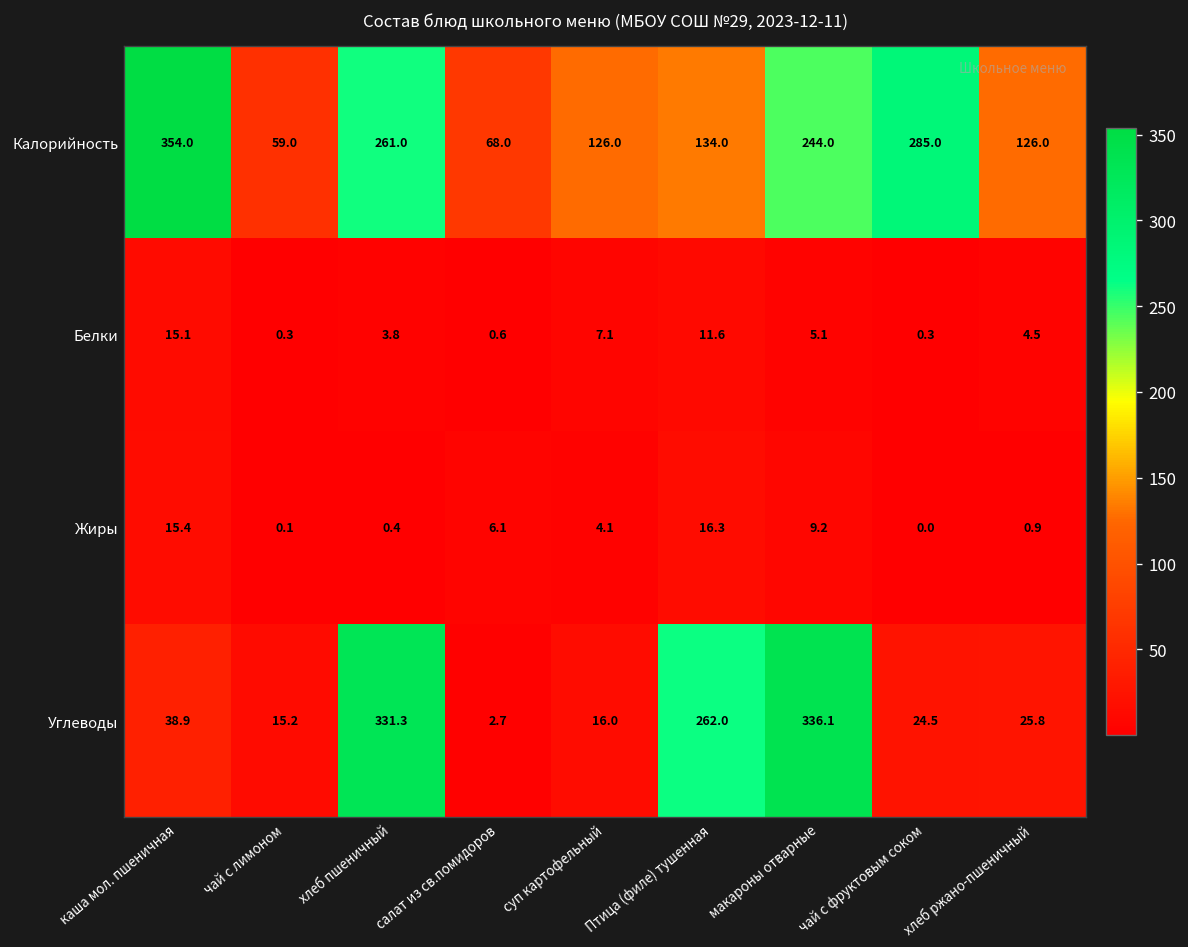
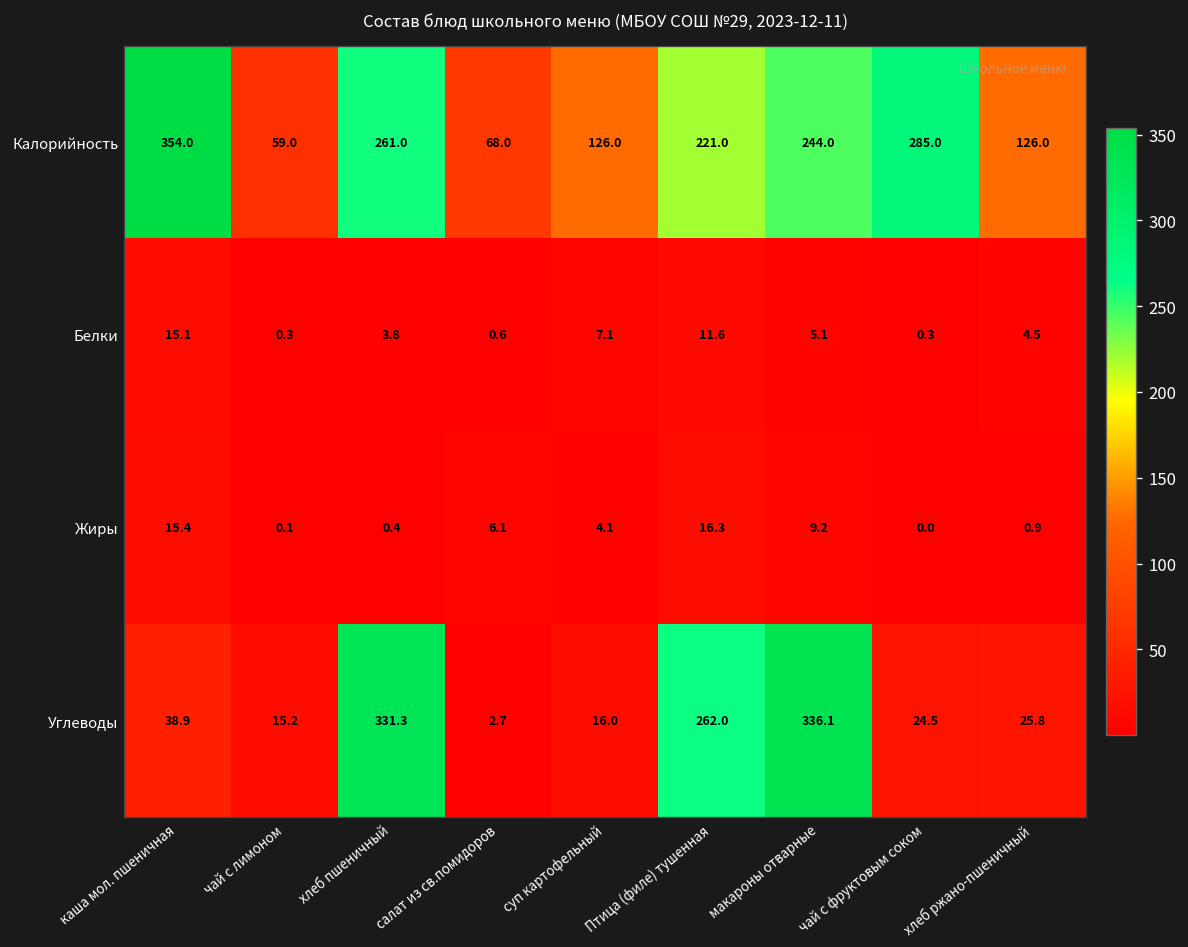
  {
    "Калорийность": {
      "каша мол. пшеничная": 354.0,
      "чай с лимоном": 59.0,
      "хлеб пшеничный": 261.0,
      "салат из св.помидоров": 68.0,
      "суп картофельный": 126.0,
-     "Птица (филе) тушенная": 134.0,
+     "Птица (филе) тушенная": 221.0,
      "макароны отварные": 244.0,
      "чай с фруктовым соком": 285.0
    },
    "Белки": {
      "каша мол. пшеничная": 15.1,
      "чай с лимоном": 0.3,
      "хлеб пшеничный": 3.8,
      "салат из св.помидоров": 0.6,
      "суп картофельный": 7.1,
      "Птица (филе) тушенная": 11.6,
      "макароны отварные": 5.1,
      "чай с фруктовым соком": 0.3,
      "хлеб ржано-пшеничный": 4.5
    },
    "Жиры": {
      "каша мол. пшеничная": 15.4,
      "чай с лимоном": 0.1,
      "хлеб пшеничный": 0.4,
      "салат из св.помидоров": 6.1,
      "суп картофельный": 4.1,
      "Птица (филе) тушенная": 16.3,
      "макароны отварные": 9.2,
      "чай с фруктовым соком": 0.0,
      "хлеб ржано-пшеничный": 0.9
    },
    "Углеводы": {
      "каша мол. пшеничная": 38.9,
      "чай с лимоном": 15.2,
      "хлеб пшеничный": 331.3,
      "салат из св.помидоров": 2.7,
      "суп картофельный": 16.0,
      "Птица (филе) тушенная": 262.0,
      "макароны отварные": 336.1,
      "чай с фруктовым соком": 24.5,
      "хлеб ржано-пшеничный": 25.8
    }
  }
